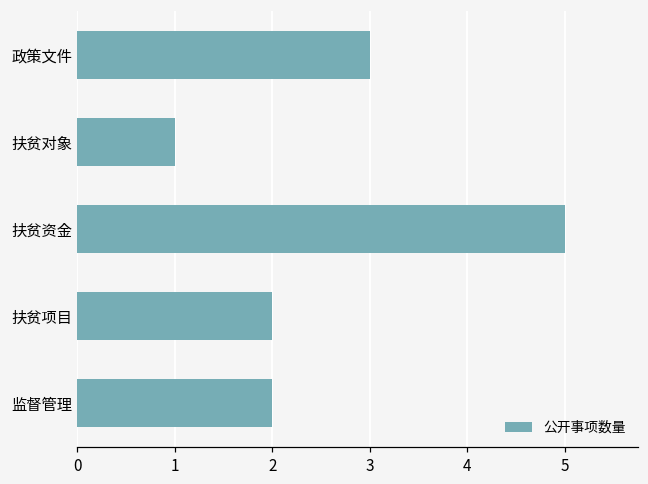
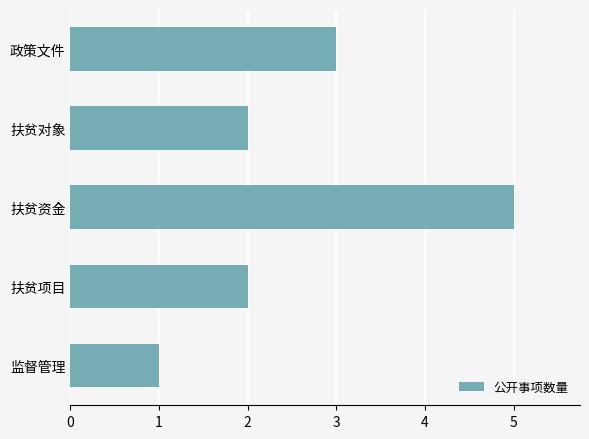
  {
    "政策文件": 3,
-   "扶贫对象": 1,
+   "扶贫对象": 2,
    "扶贫资金": 5,
    "扶贫项目": 2,
-   "监督管理": 2
+   "监督管理": 1
  }
